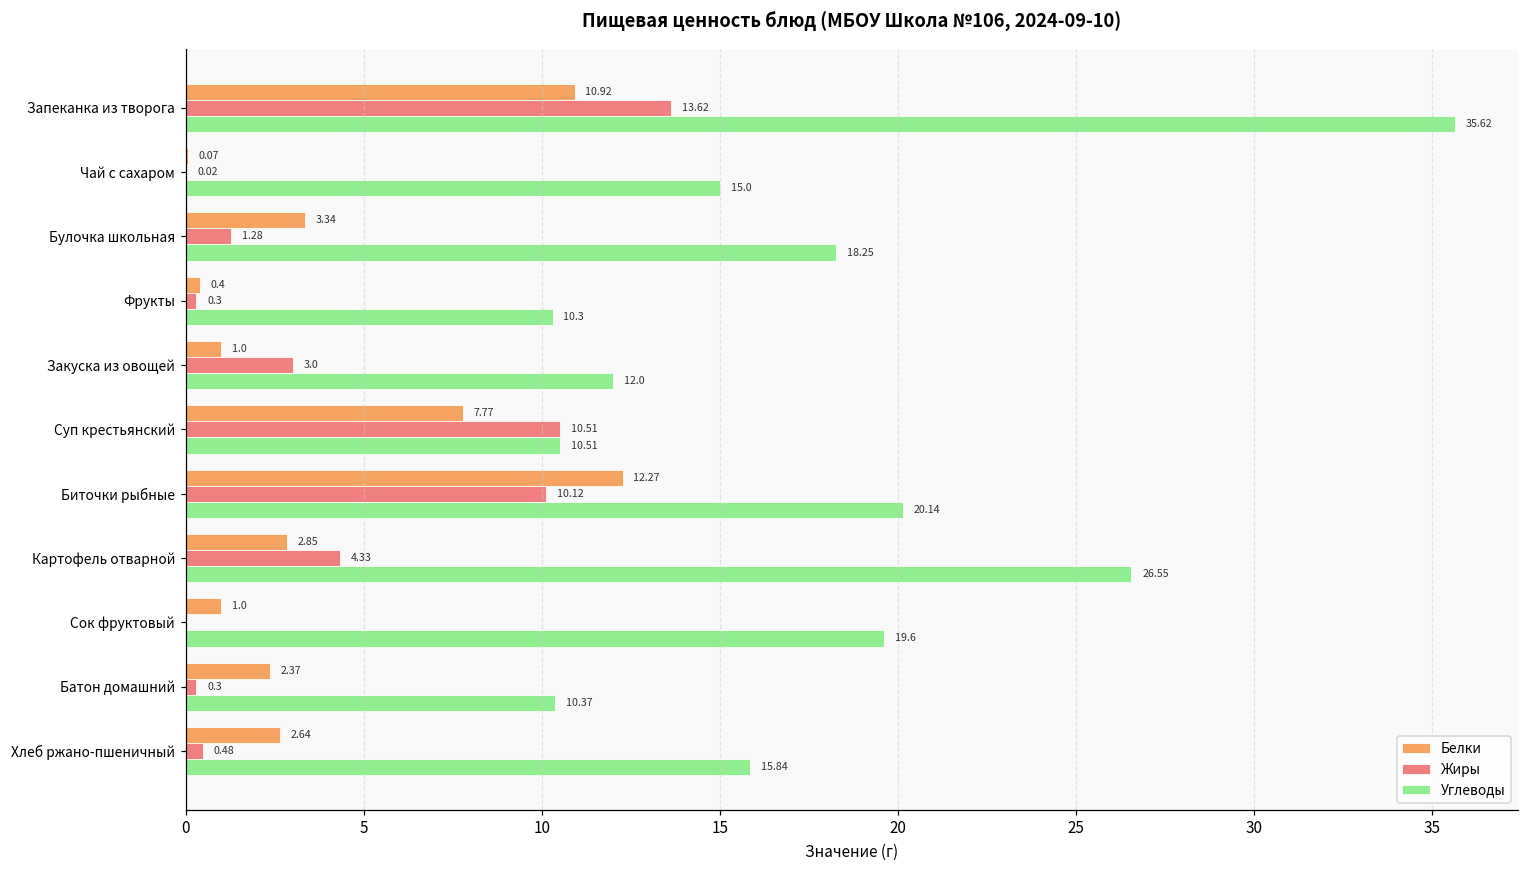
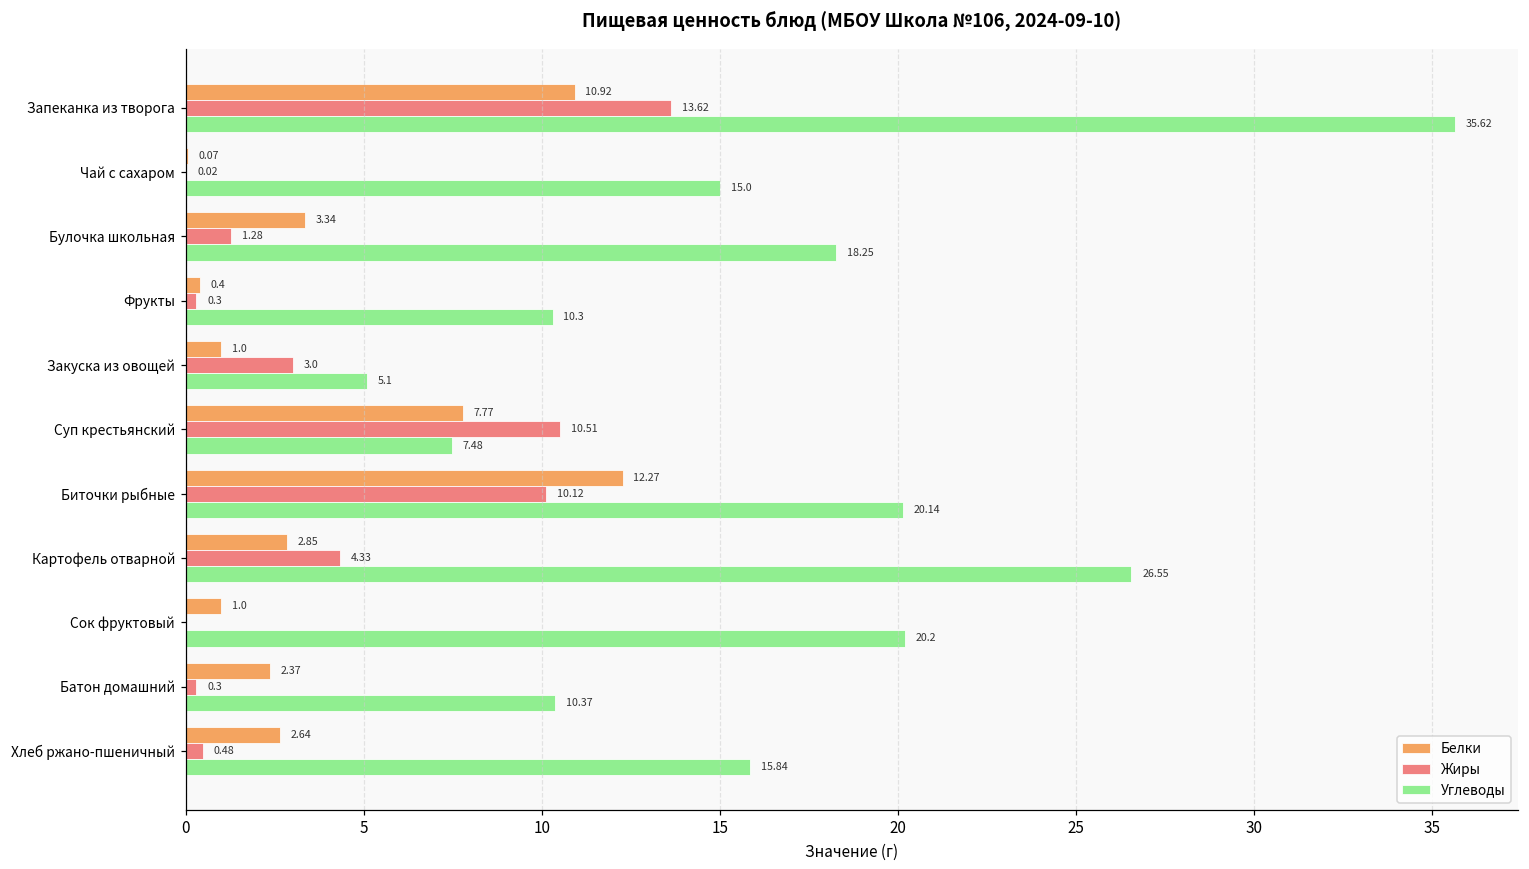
  {
    "Углеводы": {
      "Запеканка из творога": 35.62,
      "Чай с сахаром": 15.0,
      "Булочка школьная": 18.25,
      "Фрукты": 10.3,
-     "Закуска из овощей": 12.0,
-     "Суп крестьянский": 10.51,
+     "Закуска из овощей": 5.1,
+     "Суп крестьянский": 7.48,
      "Биточки рыбные": 20.14,
      "Картофель отварной": 26.55,
-     "Сок фруктовый": 19.6,
+     "Сок фруктовый": 20.2,
      "Батон домашний": 10.37,
      "Хлеб ржано-пшеничный": 15.84
    }
  }
